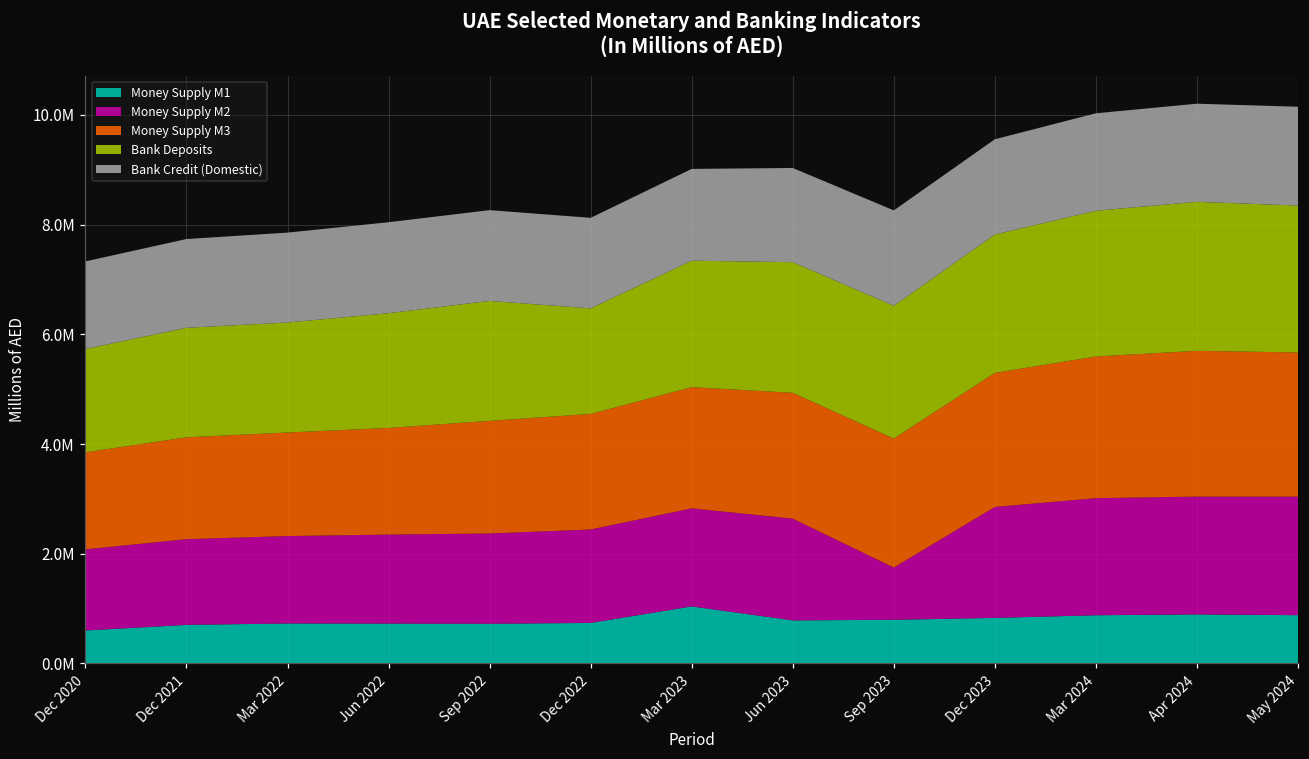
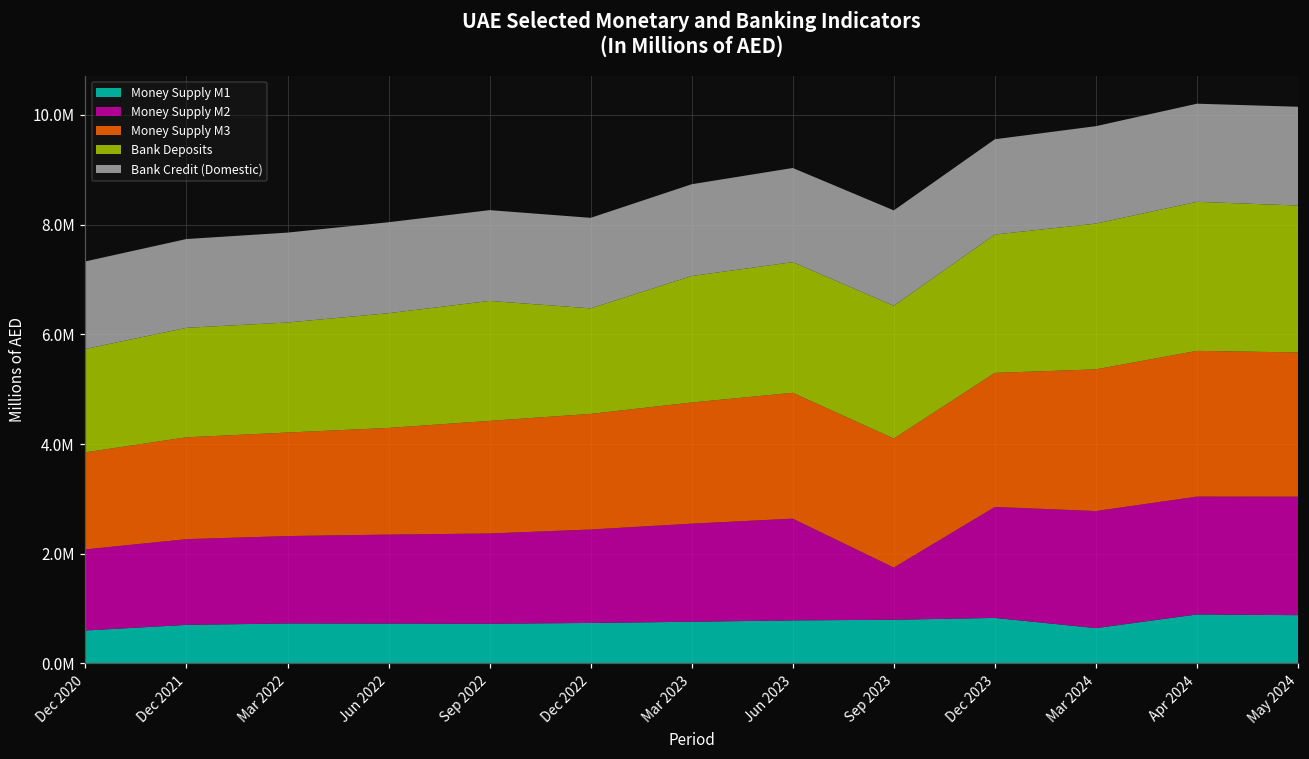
  {
    "Money Supply M1": {
      "Dec 2020": 600000,
      "Dec 2021": 700000,
      "Mar 2022": 700000,
      "Jun 2022": 700000,
      "Sep 2022": 700000,
      "Dec 2022": 700000,
-     "Mar 2023": 1000000,
+     "Mar 2023": 800000,
      "Jun 2023": 800000,
      "Sep 2023": 800000,
      "Dec 2023": 800000,
-     "Mar 2024": 900000,
+     "Mar 2024": 600000,
      "Apr 2024": 900000,
      "May 2024": 900000
    },
    "Money Supply M2": {
      "Dec 2020": 1500000,
      "Dec 2021": 1600000,
      "Mar 2022": 1600000,
      "Jun 2022": 1600000,
      "Sep 2022": 1600000,
      "Dec 2022": 1700000,
      "Mar 2023": 1800000,
      "Jun 2023": 1900000,
      "Sep 2023": 1000000,
      "Dec 2023": 2000000,
      "Mar 2024": 2100000,
      "Apr 2024": 2100000,
      "May 2024": 2200000
    },
    "Money Supply M3": {
      "Dec 2020": 1800000,
      "Dec 2021": 1900000,
      "Mar 2022": 1900000,
      "Jun 2022": 1900000,
      "Sep 2022": 2100000,
      "Dec 2022": 2100000,
      "Mar 2023": 2200000,
      "Jun 2023": 2300000,
      "Sep 2023": 2400000,
      "Dec 2023": 2400000,
      "Mar 2024": 2600000,
      "Apr 2024": 2700000,
      "May 2024": 2600000
    },
    "Bank Deposits": {
      "Dec 2020": 1900000,
      "Dec 2021": 2000000,
      "Mar 2022": 2000000,
      "Jun 2022": 2100000,
      "Sep 2022": 2200000,
      "Dec 2022": 1900000,
      "Mar 2023": 2300000,
      "Jun 2023": 2400000,
      "Sep 2023": 2400000,
      "Dec 2023": 2500000,
      "Mar 2024": 2700000,
      "Apr 2024": 2700000,
      "May 2024": 2700000
    },
    "Bank Credit (Domestic)": {
      "Dec 2020": 1600000,
      "Dec 2021": 1600000,
      "Mar 2022": 1600000,
      "Jun 2022": 1700000,
      "Sep 2022": 1700000,
      "Dec 2022": 1700000,
      "Mar 2023": 1700000,
      "Jun 2023": 1700000,
      "Sep 2023": 1700000,
      "Dec 2023": 1700000,
      "Mar 2024": 1800000,
      "Apr 2024": 1800000,
      "May 2024": 1800000
    }
  }
